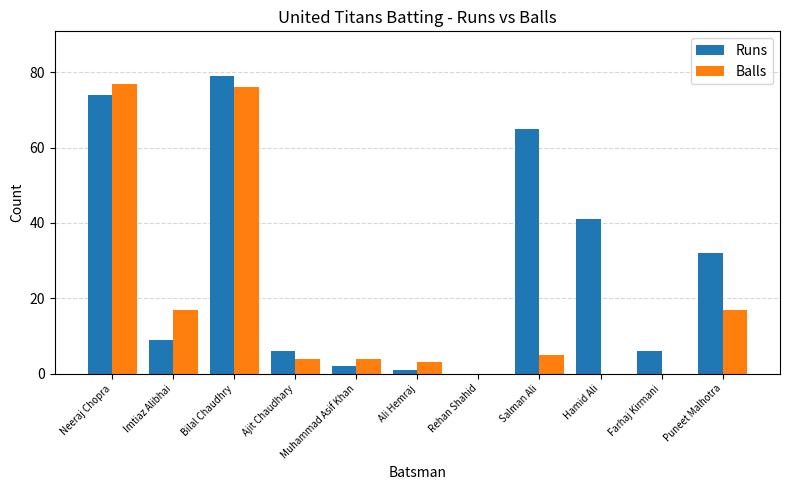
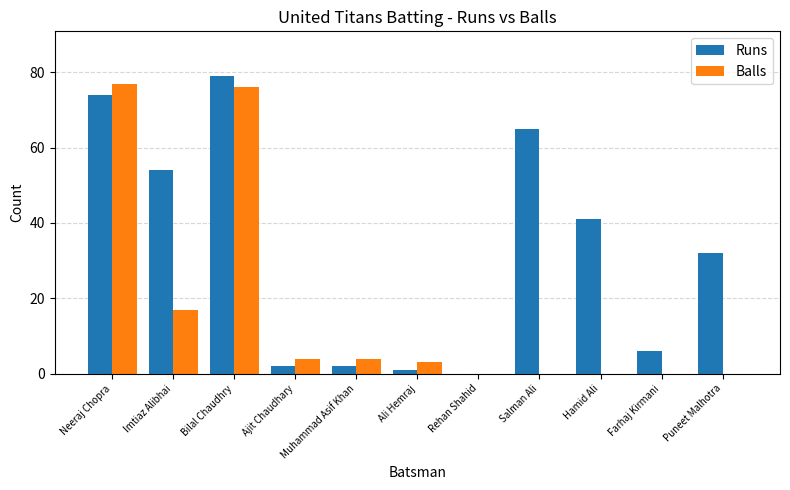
  {
    "Runs": {
      "Neeraj Chopra": 74,
-     "Imtiaz Alibhai": 9,
+     "Imtiaz Alibhai": 54,
      "Bilal Chaudhry": 79,
-     "Ajit Chaudhary": 6,
+     "Ajit Chaudhary": 2,
      "Muhammad Asif Khan": 2,
      "Ali Hemraj": 1,
      "Rehan Shahid": 0,
      "Salman Ali": 65,
      "Hamid Ali": 41,
      "Farhaj Kirmani": 6,
      "Puneet Malhotra": 32
    },
    "Balls": {
      "Neeraj Chopra": 77,
      "Imtiaz Alibhai": 17,
      "Bilal Chaudhry": 76,
      "Ajit Chaudhary": 4,
      "Muhammad Asif Khan": 4,
      "Ali Hemraj": 3,
      "Rehan Shahid": 0,
-     "Salman Ali": 5,
+     "Salman Ali": 0,
      "Hamid Ali": 0,
      "Farhaj Kirmani": 0,
-     "Puneet Malhotra": 17
+     "Puneet Malhotra": 0
    }
  }
